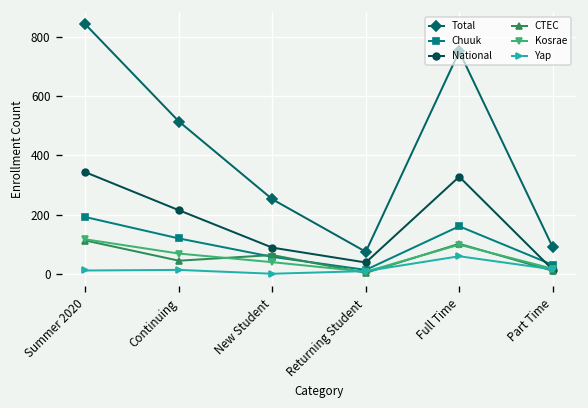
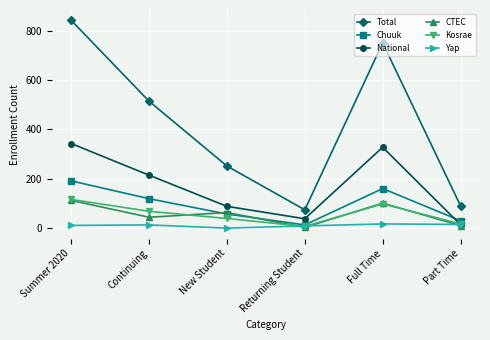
  {
    "Yap": {
      "Summer 2020": 10,
      "Continuing": 10,
      "New Student": 0,
-     "Full Time": 60
+     "Full Time": 20
    }
  }
